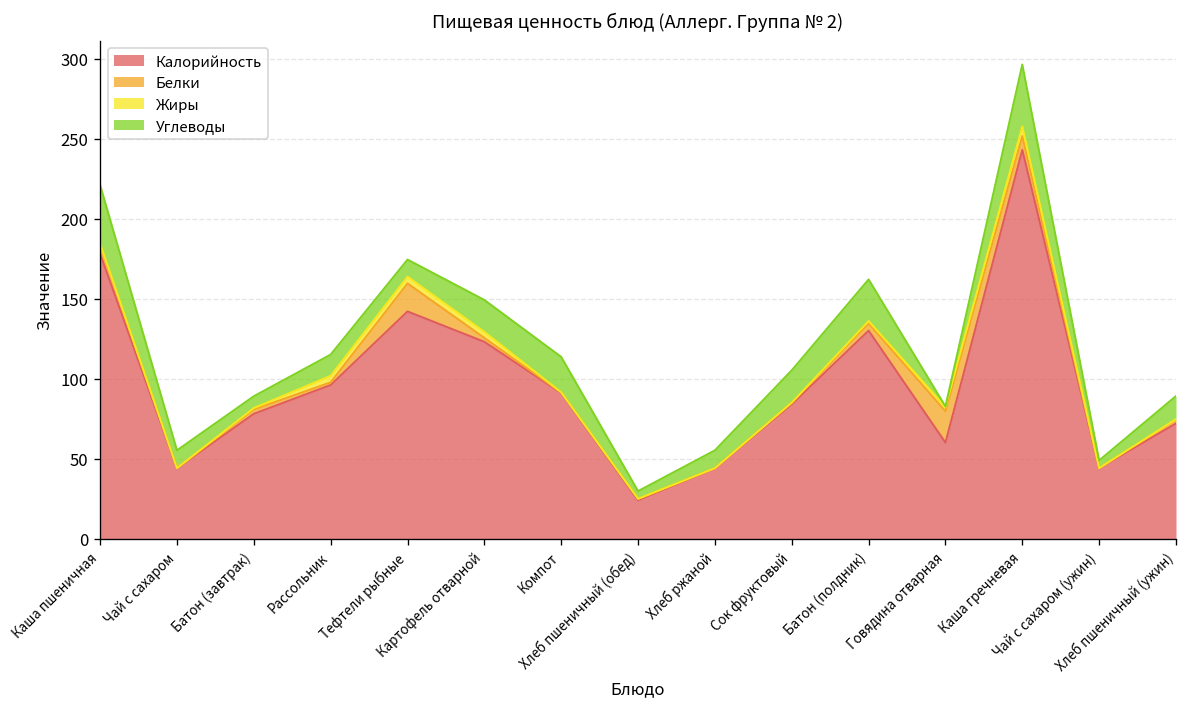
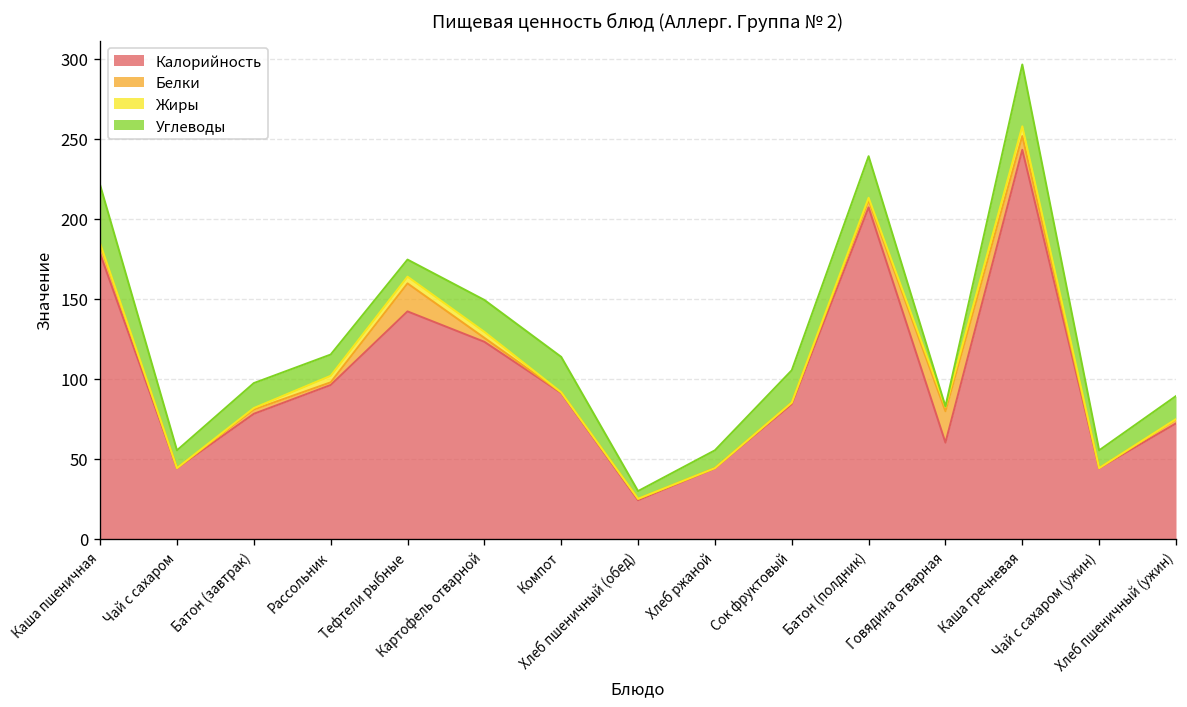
  {
    "Калорийность": {
      "Каша пшеничная": 178,
      "Батон (завтрак)": 78,
      "Тефтели рыбные": 142,
      "Картофель отварной": 123,
-     "Батон (полдник)": 130,
+     "Батон (полдник)": 207,
      "Говядина отварная": 60,
      "Каша гречневая": 243,
      "Хлеб пшеничный (ужин)": 72
    },
    "Белки": {
      "Тефтели рыбные": 18,
      "Картофель отварной": 2,
      "Говядина отварная": 20,
      "Каша гречневая": 9
    },
    "Жиры": {
      "Рассольник": 4,
      "Тефтели рыбные": 4,
      "Картофель отварной": 4,
      "Каша гречневая": 6
    },
    "Углеводы": {
      "Каша пшеничная": 37,
      "Чай с сахаром": 11,
-     "Батон (завтрак)": 7,
+     "Батон (завтрак)": 16,
      "Рассольник": 13,
      "Тефтели рыбные": 11,
      "Картофель отварной": 20,
      "Компот": 22,
      "Хлеб пшеничный (обед)": 5,
      "Хлеб ржаной": 11,
      "Сок фруктовый": 20,
      "Батон (полдник)": 26,
      "Каша гречневая": 39,
-     "Чай с сахаром (ужин)": 5,
+     "Чай с сахаром (ужин)": 11,
      "Хлеб пшеничный (ужин)": 14
    }
  }
